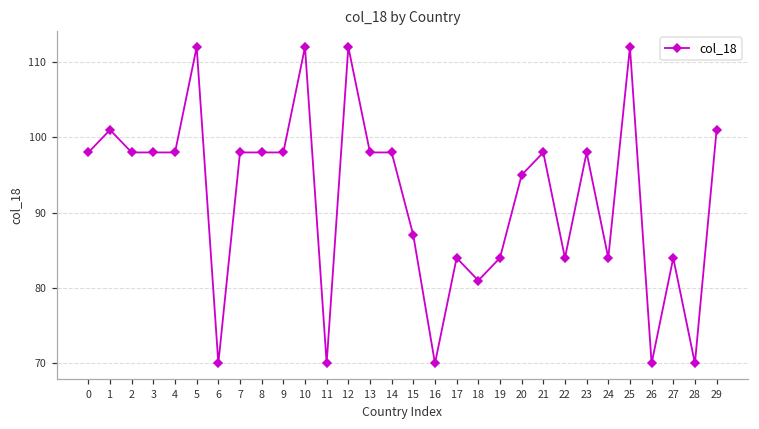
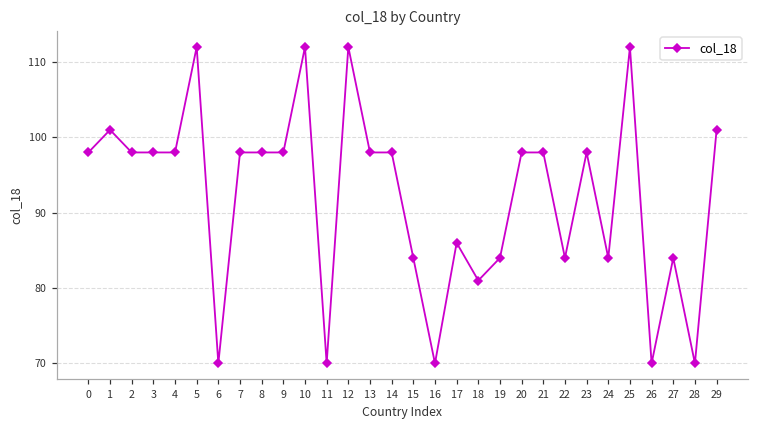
  {
    "0": 98,
    "1": 101,
    "2": 98,
    "3": 98,
    "4": 98,
    "5": 112,
    "6": 70,
    "7": 98,
    "8": 98,
    "9": 98,
    "10": 112,
    "11": 70,
    "12": 112,
    "13": 98,
    "14": 98,
-   "15": 87,
+   "15": 84,
    "16": 70,
-   "17": 84,
+   "17": 86,
    "18": 81,
    "19": 84,
-   "20": 95,
+   "20": 98,
    "21": 98,
    "22": 84,
    "23": 98,
    "24": 84,
    "25": 112,
    "26": 70,
    "27": 84,
    "28": 70,
    "29": 101
  }
